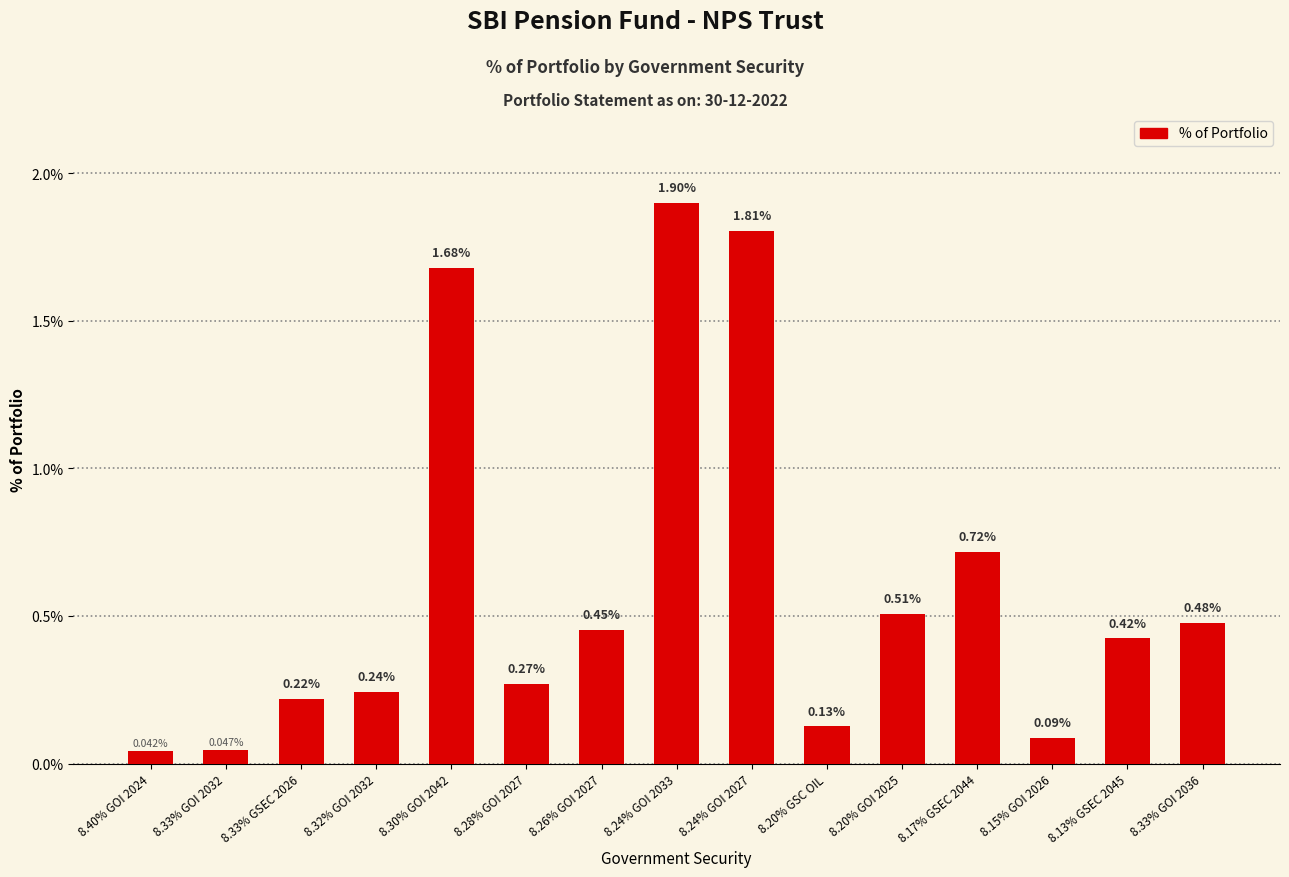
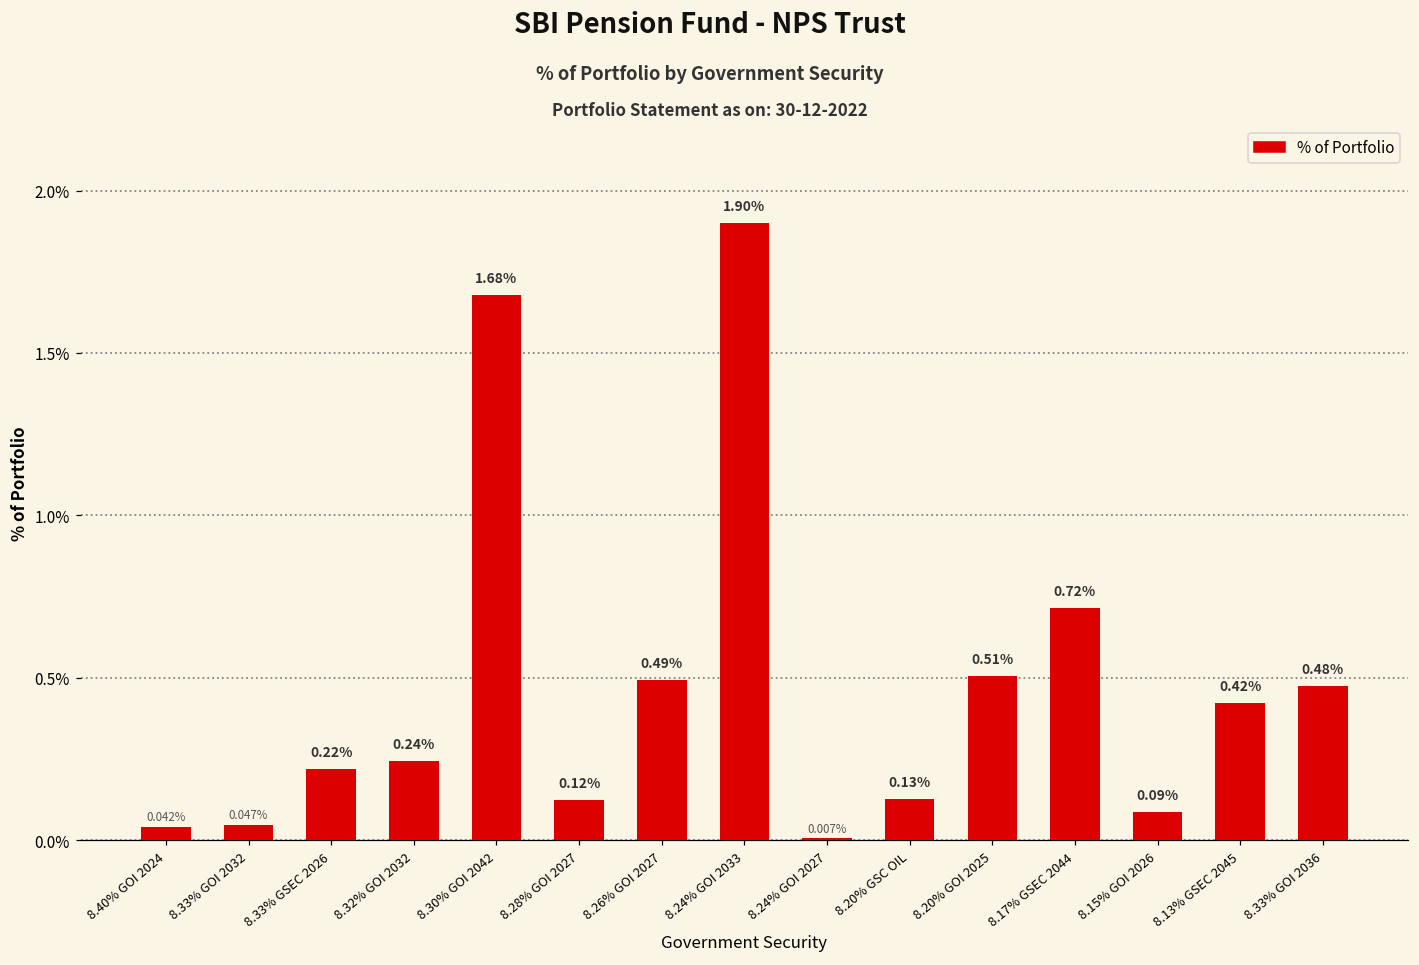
  {
    "8.40% GOI 2024": "0.042%",
    "8.33% GOI 2032": "0.047%",
    "8.33% GSEC 2026": "0.22%",
    "8.32% GOI 2032": "0.24%",
    "8.30% GOI 2042": "1.68%",
-   "8.28% GOI 2027": "0.27%",
-   "8.26% GOI 2027": "0.45%",
+   "8.28% GOI 2027": "0.12%",
+   "8.26% GOI 2027": "0.49%",
    "8.24% GOI 2033": "1.90%",
-   "8.24% GOI 2027": "1.81%",
+   "8.24% GOI 2027": "0.007%",
    "8.20% GSC OIL": "0.13%",
    "8.20% GOI 2025": "0.51%",
    "8.17% GSEC 2044": "0.72%",
    "8.15% GOI 2026": "0.09%",
    "8.13% GSEC 2045": "0.42%",
    "8.33% GOI 2036": "0.48%"
  }
